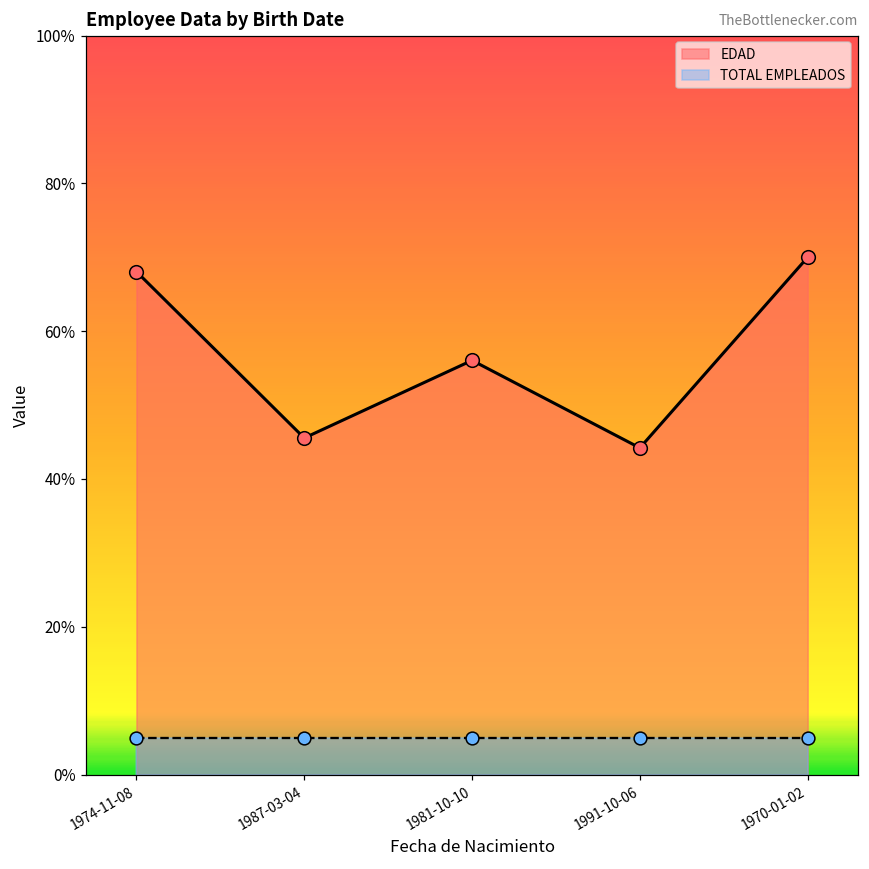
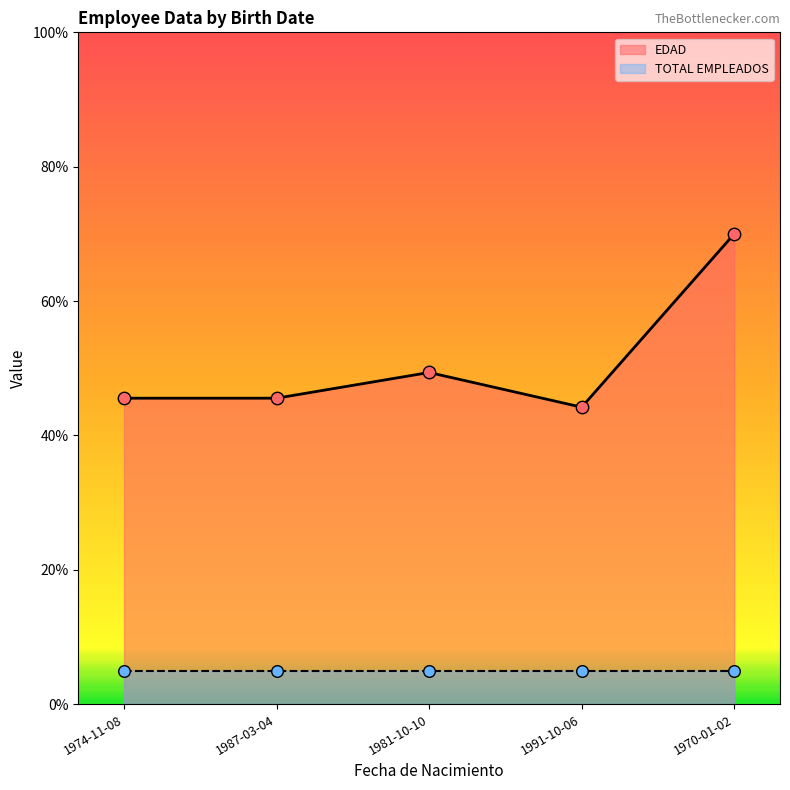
  {
    "EDAD": {
-     "1974-11-08": "68%",
+     "1974-11-08": "46%",
      "1987-03-04": "46%",
-     "1981-10-10": "56%",
+     "1981-10-10": "49%",
      "1991-10-06": "44%",
      "1970-01-02": "70%"
    },
    "TOTAL EMPLEADOS": {
      "1974-11-08": "5%",
      "1987-03-04": "5%",
      "1981-10-10": "5%",
      "1991-10-06": "5%",
      "1970-01-02": "5%"
    }
  }
